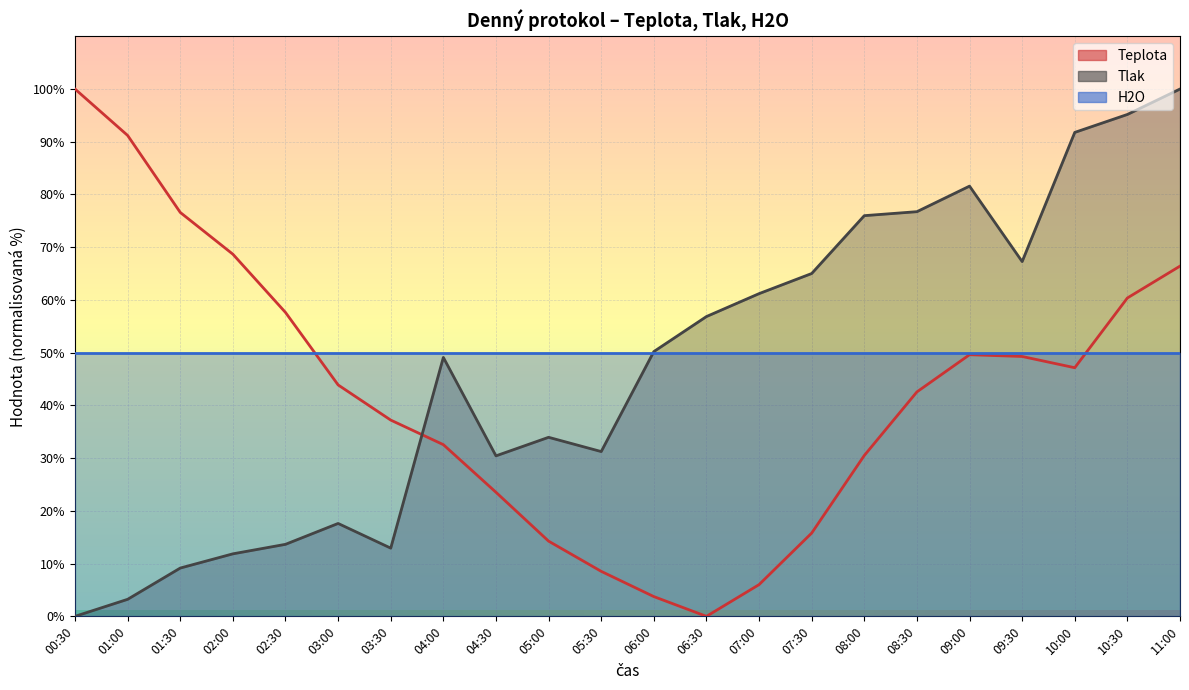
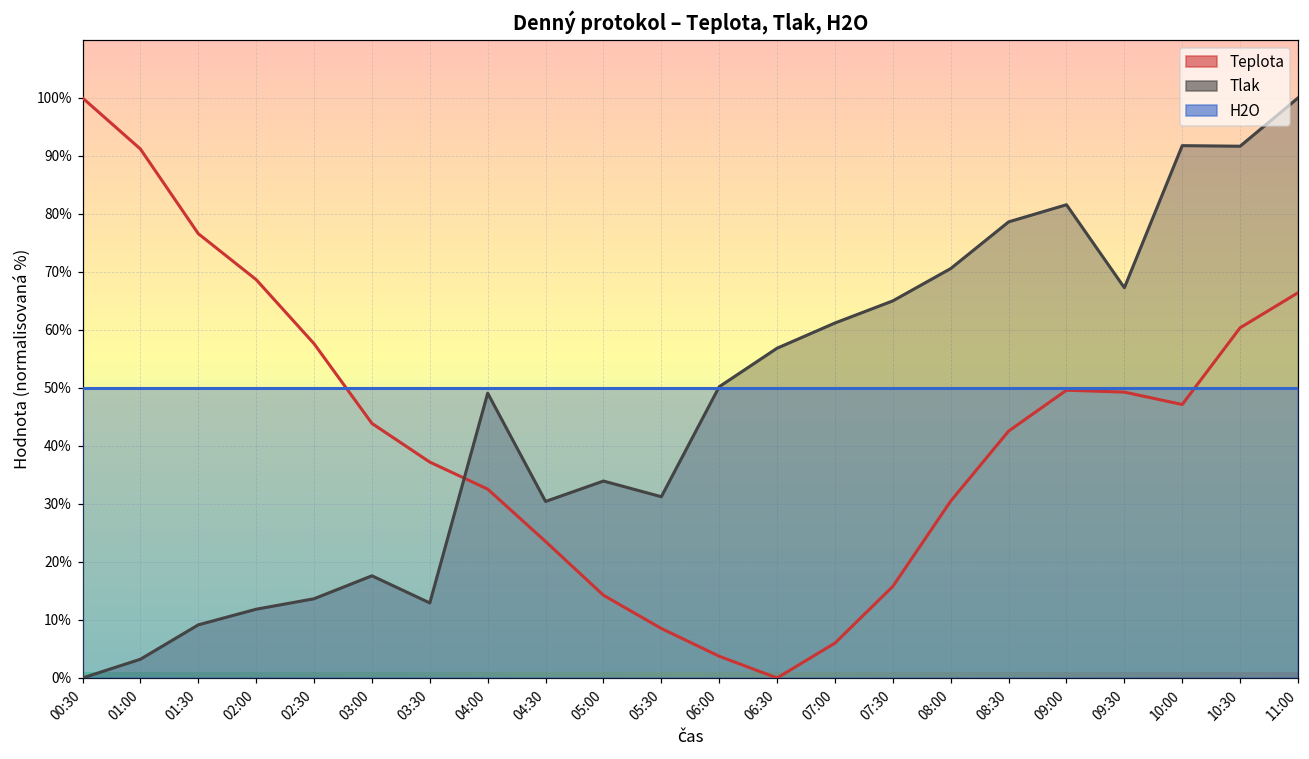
  {
    "Tlak": {
      "00:30": "0%",
      "01:00": "3%",
      "01:30": "9%",
      "02:00": "12%",
      "02:30": "14%",
      "03:00": "18%",
      "03:30": "13%",
      "04:00": "49%",
      "04:30": "30%",
      "05:00": "34%",
      "05:30": "31%",
      "06:30": "57%",
      "07:00": "61%",
      "07:30": "65%",
-     "08:00": "76%",
-     "08:30": "77%",
+     "08:00": "71%",
+     "08:30": "79%",
      "09:00": "82%",
      "09:30": "67%",
      "10:00": "92%",
-     "10:30": "95%",
+     "10:30": "92%",
      "11:00": "100%"
    },
    "H2O": {
      "00:30": "50%",
      "01:00": "50%",
      "01:30": "50%",
      "02:00": "50%",
      "02:30": "50%",
      "03:00": "50%",
      "03:30": "50%",
      "04:00": "50%",
      "04:30": "50%",
      "05:00": "50%",
      "05:30": "50%",
      "06:30": "50%",
      "07:00": "50%",
      "07:30": "50%",
      "08:00": "50%",
      "08:30": "50%",
      "09:30": "50%",
      "10:00": "50%",
      "10:30": "50%",
      "11:00": "50%"
    }
  }
